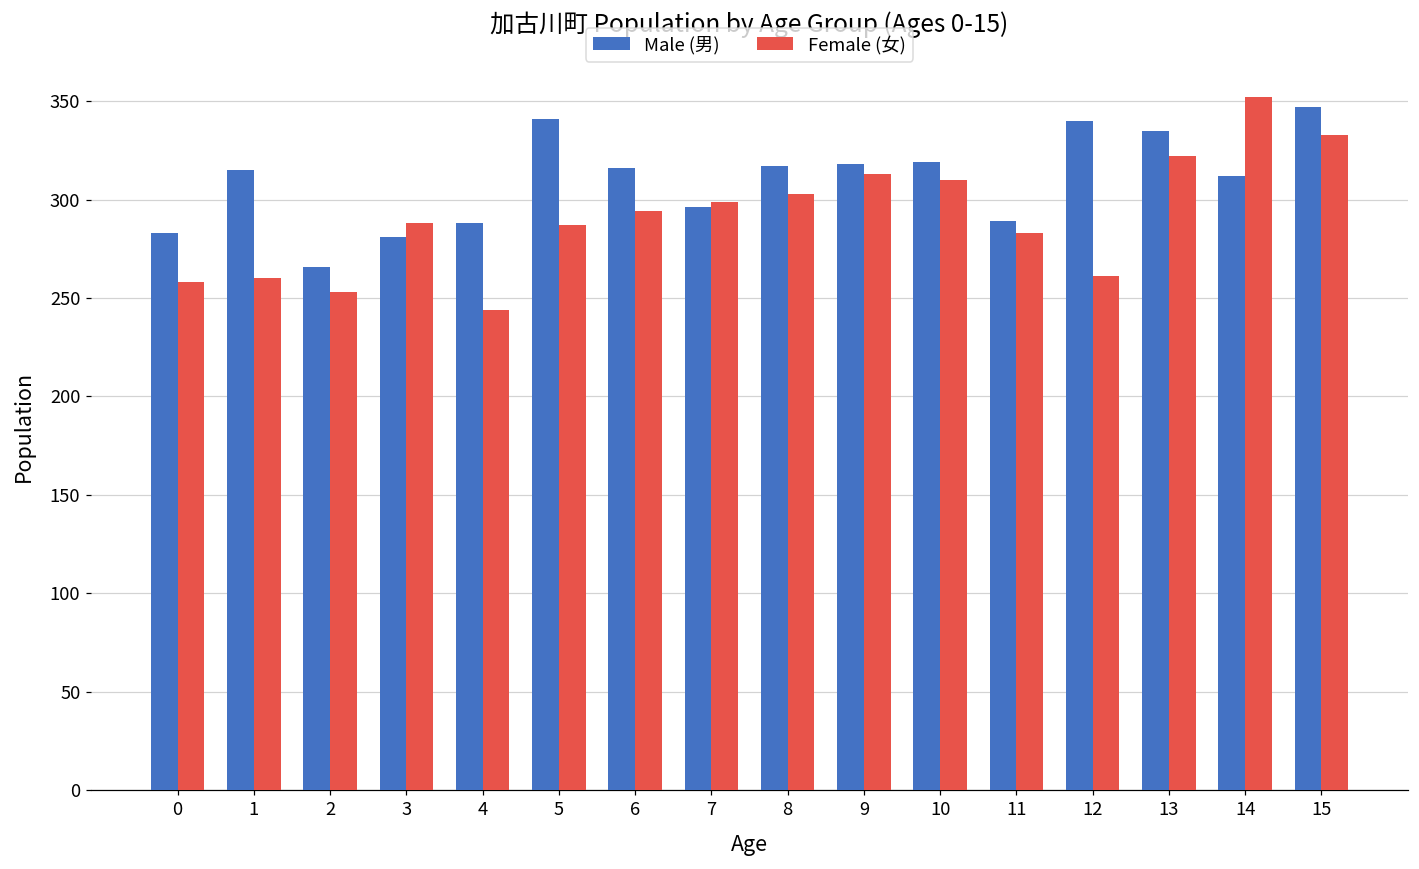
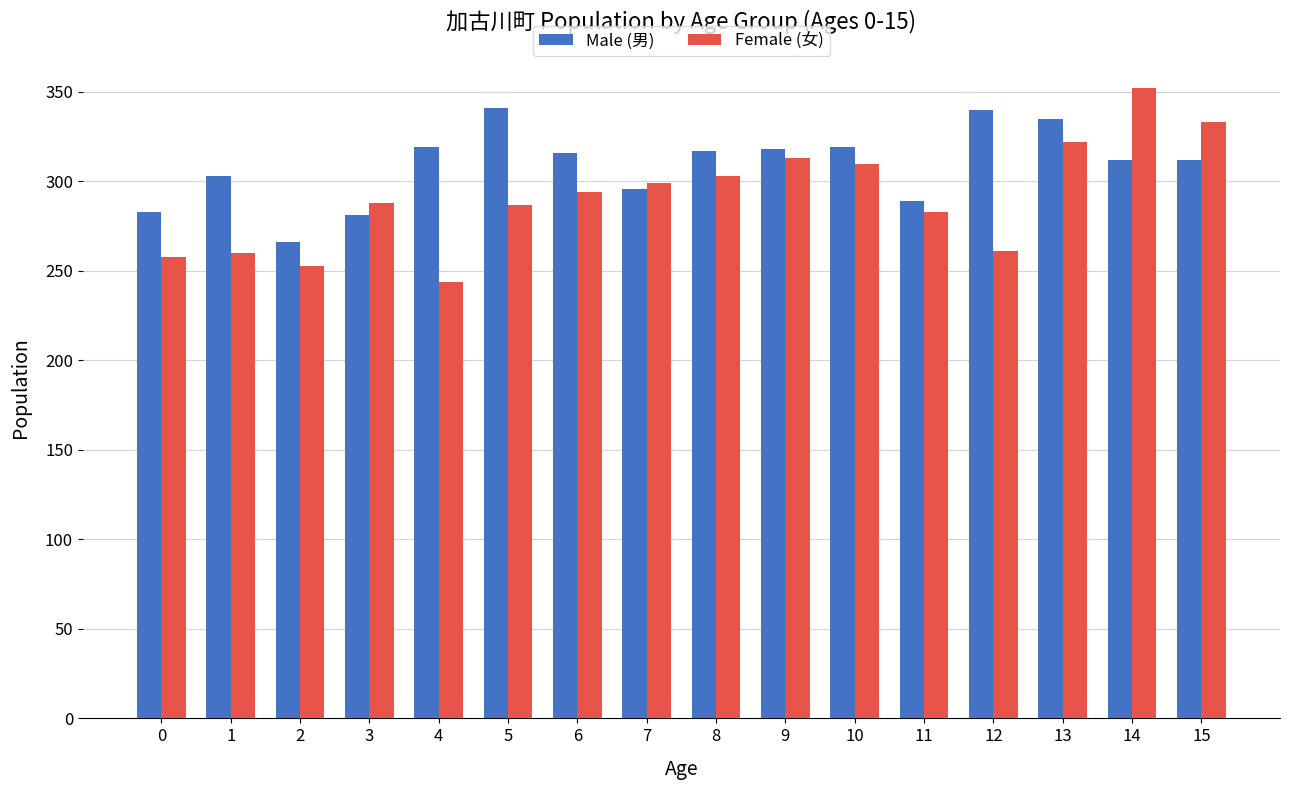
  {
    "Male (男)": {
      "0": 283,
-     "1": 315,
+     "1": 303,
      "2": 266,
      "3": 281,
-     "4": 288,
+     "4": 319,
      "5": 341,
      "6": 316,
      "7": 296,
      "8": 317,
      "9": 318,
      "10": 319,
      "11": 289,
      "12": 340,
      "13": 335,
      "14": 312,
-     "15": 347
+     "15": 312
    },
    "Female (女)": {
      "0": 258,
      "1": 260,
      "2": 253,
      "3": 288,
      "4": 244,
      "5": 287,
      "6": 294,
      "7": 299,
      "8": 303,
      "9": 313,
      "10": 310,
      "11": 283,
      "12": 261,
      "13": 322,
      "14": 352,
      "15": 333
    }
  }
